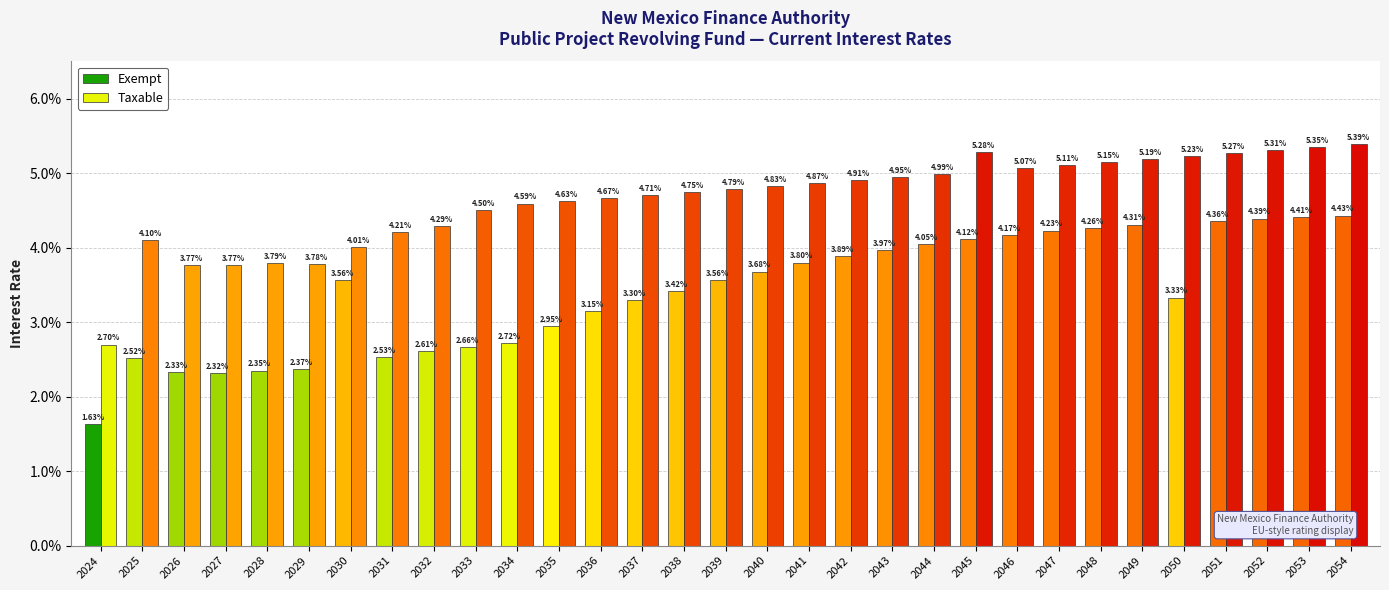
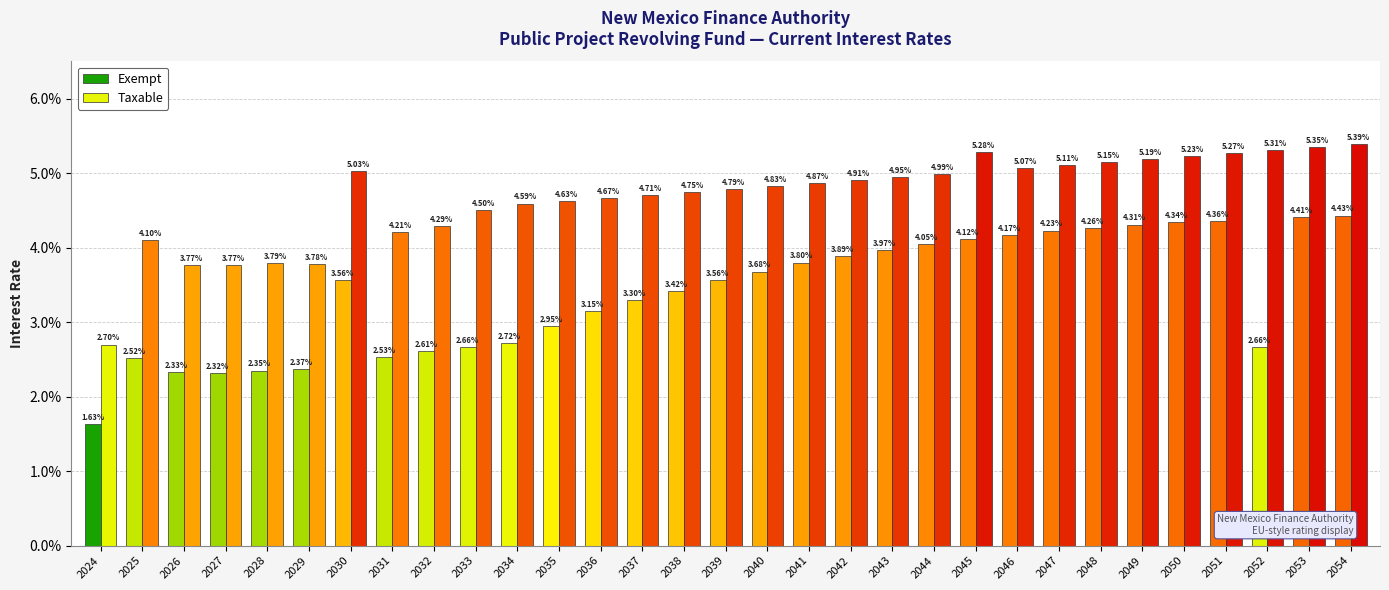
  {
    "Exempt": {
      "2024": "1.63%",
      "2025": "2.52%",
      "2026": "2.33%",
      "2027": "2.32%",
      "2028": "2.35%",
      "2029": "2.37%",
      "2030": "3.56%",
      "2031": "2.53%",
      "2032": "2.61%",
      "2033": "2.66%",
      "2034": "2.72%",
      "2035": "2.95%",
      "2036": "3.15%",
      "2037": "3.30%",
      "2038": "3.42%",
      "2039": "3.56%",
      "2040": "3.68%",
      "2041": "3.80%",
      "2042": "3.89%",
      "2043": "3.97%",
      "2044": "4.05%",
      "2045": "4.12%",
      "2046": "4.17%",
      "2047": "4.23%",
      "2048": "4.26%",
      "2049": "4.31%",
-     "2050": "3.33%",
+     "2050": "4.34%",
      "2051": "4.36%",
-     "2052": "4.39%",
+     "2052": "2.66%",
      "2053": "4.41%",
      "2054": "4.43%"
    },
    "Taxable": {
      "2024": "2.70%",
      "2025": "4.10%",
      "2026": "3.77%",
      "2027": "3.77%",
      "2028": "3.79%",
      "2029": "3.78%",
-     "2030": "4.01%",
+     "2030": "5.03%",
      "2031": "4.21%",
      "2032": "4.29%",
      "2033": "4.50%",
      "2034": "4.59%",
      "2035": "4.63%",
      "2036": "4.67%",
      "2037": "4.71%",
      "2038": "4.75%",
      "2039": "4.79%",
      "2040": "4.83%",
      "2041": "4.87%",
      "2042": "4.91%",
      "2043": "4.95%",
      "2044": "4.99%",
      "2045": "5.28%",
      "2046": "5.07%",
      "2047": "5.11%",
      "2048": "5.15%",
      "2049": "5.19%",
      "2050": "5.23%",
      "2051": "5.27%",
      "2052": "5.31%",
      "2053": "5.35%",
      "2054": "5.39%"
    }
  }
